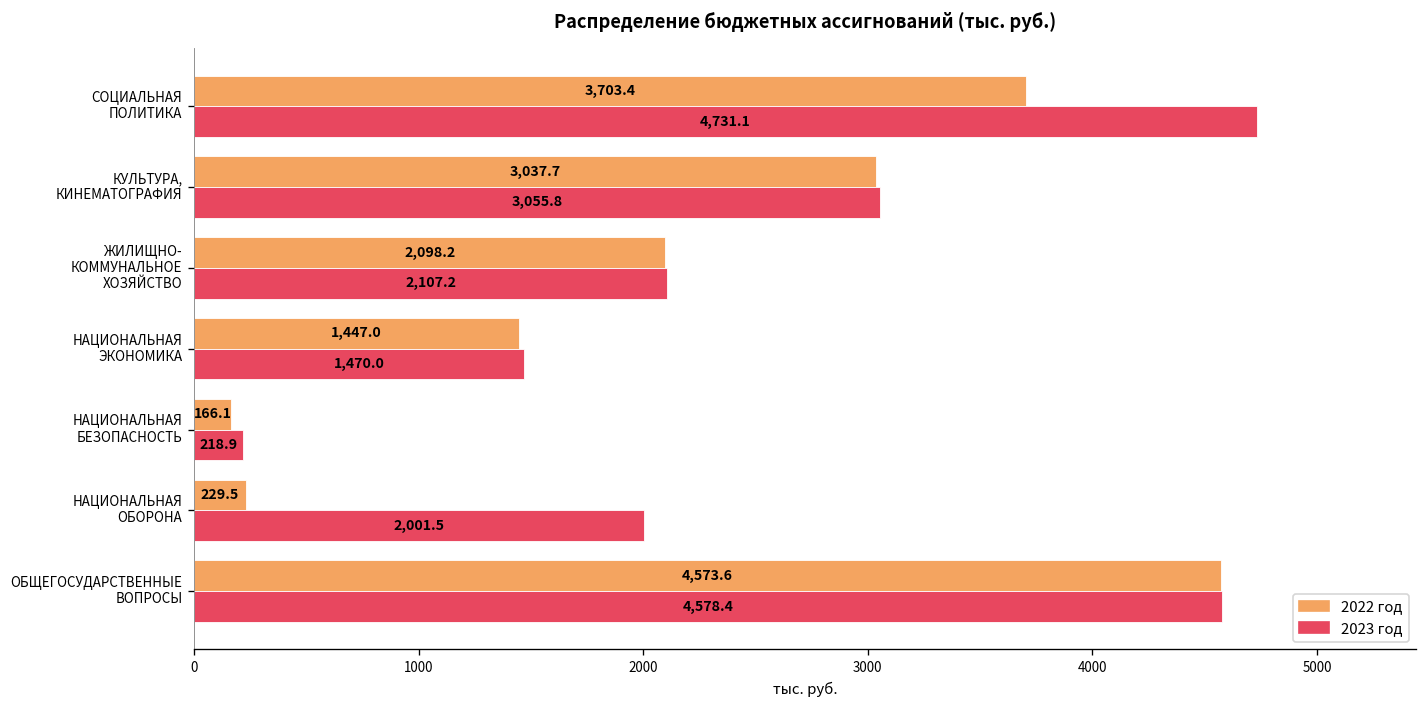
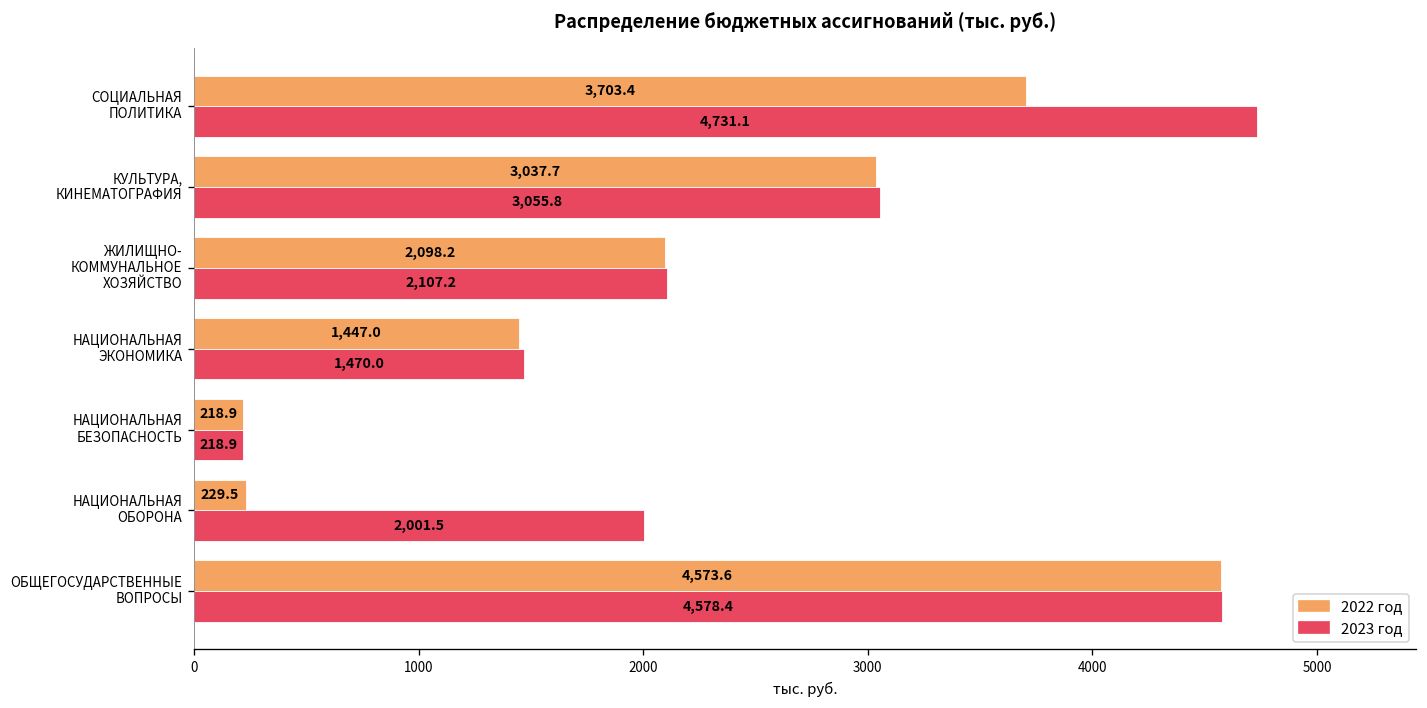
  {
    "2022 год": {
      "СОЦИАЛЬНАЯ ПОЛИТИКА": "3,703.4",
      "КУЛЬТУРА, КИНЕМАТОГРАФИЯ": "3,037.7",
      "ЖИЛИЩНО- КОММУНАЛЬНОЕ ХОЗЯЙСТВО": "2,098.2",
      "НАЦИОНАЛЬНАЯ ЭКОНОМИКА": "1,447.0",
-     "НАЦИОНАЛЬНАЯ БЕЗОПАСНОСТЬ": "166.1",
+     "НАЦИОНАЛЬНАЯ БЕЗОПАСНОСТЬ": "218.9",
      "НАЦИОНАЛЬНАЯ ОБОРОНА": "229.5",
      "ОБЩЕГОСУДАРСТВЕННЫЕ ВОПРОСЫ": "4,573.6"
    },
    "2023 год": {
      "СОЦИАЛЬНАЯ ПОЛИТИКА": "4,731.1",
      "КУЛЬТУРА, КИНЕМАТОГРАФИЯ": "3,055.8",
      "ЖИЛИЩНО- КОММУНАЛЬНОЕ ХОЗЯЙСТВО": "2,107.2",
      "НАЦИОНАЛЬНАЯ ЭКОНОМИКА": "1,470.0",
      "НАЦИОНАЛЬНАЯ БЕЗОПАСНОСТЬ": "218.9",
      "НАЦИОНАЛЬНАЯ ОБОРОНА": "2,001.5",
      "ОБЩЕГОСУДАРСТВЕННЫЕ ВОПРОСЫ": "4,578.4"
    }
  }
